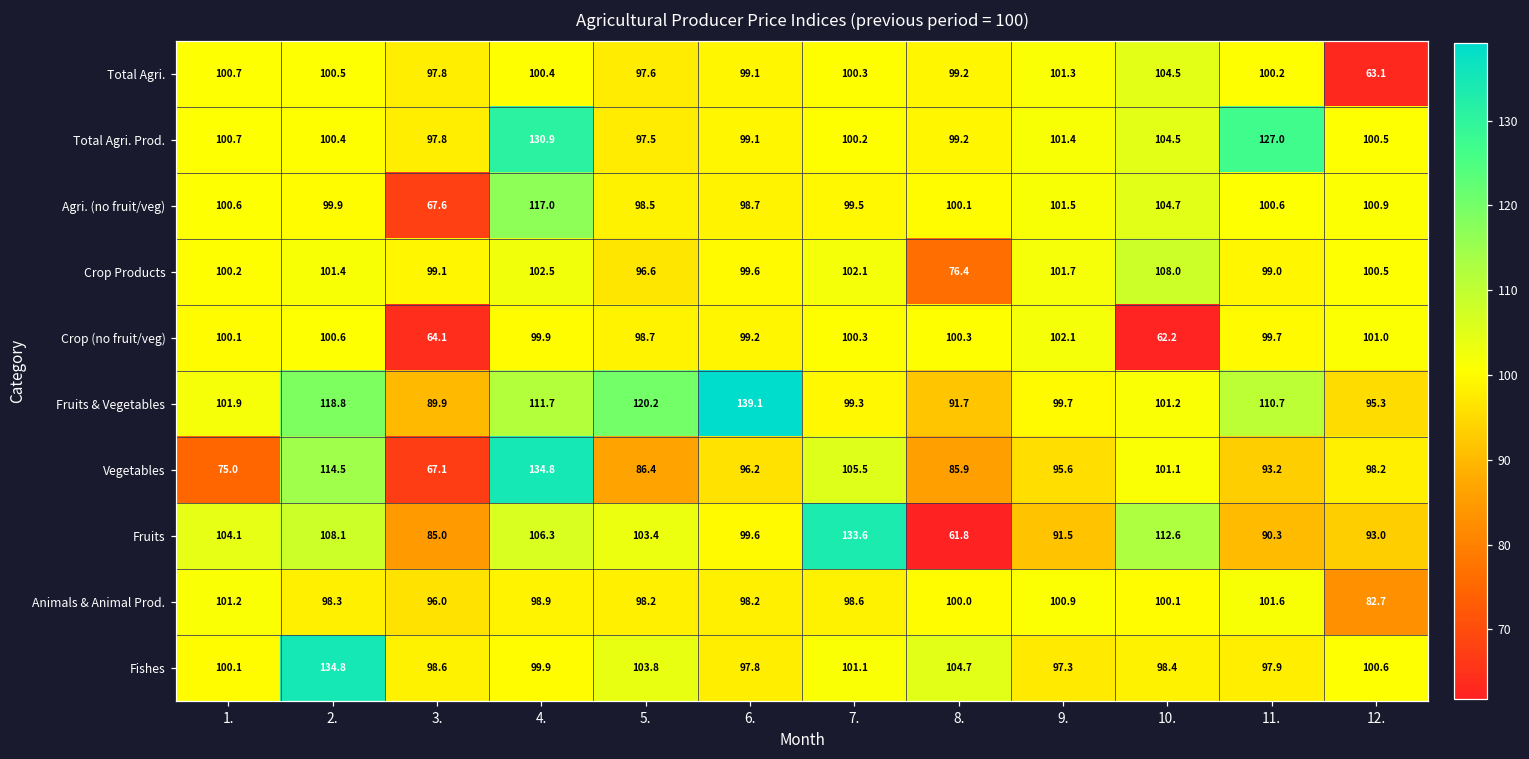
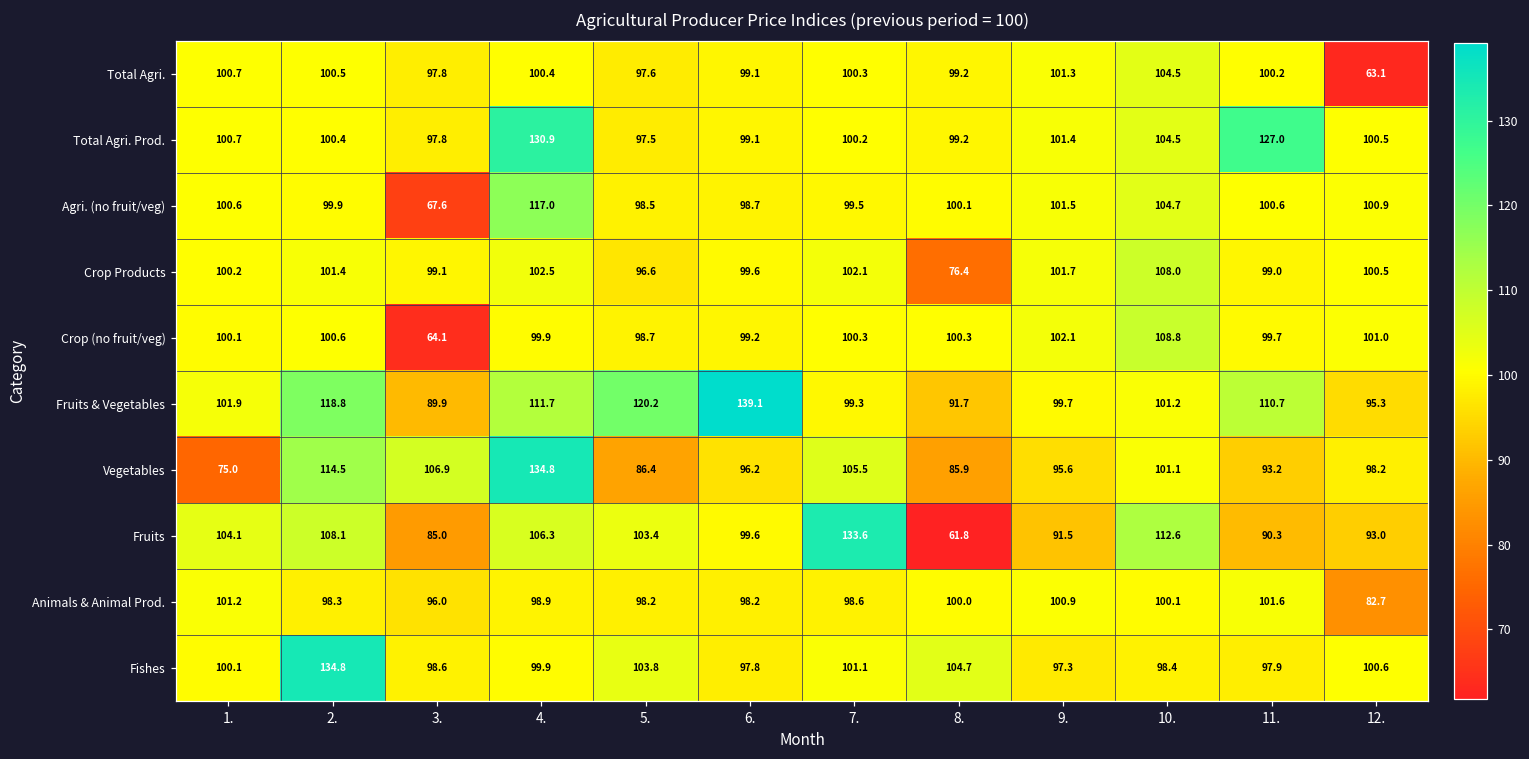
  {
    "Total Agri.": {
      "1.": 100.7,
      "2.": 100.5,
      "3.": 97.8,
      "4.": 100.4,
      "5.": 97.6,
      "6.": 99.1,
      "7.": 100.3,
      "8.": 99.2,
      "9.": 101.3,
      "10.": 104.5,
      "11.": 100.2,
      "12.": 63.1
    },
    "Total Agri. Prod.": {
      "1.": 100.7,
      "2.": 100.4,
      "3.": 97.8,
      "4.": 130.9,
      "5.": 97.5,
      "6.": 99.1,
      "7.": 100.2,
      "8.": 99.2,
      "9.": 101.4,
      "10.": 104.5,
      "11.": 127.0,
      "12.": 100.5
    },
    "Agri. (no fruit/veg)": {
      "1.": 100.6,
      "2.": 99.9,
      "3.": 67.6,
      "4.": 117.0,
      "5.": 98.5,
      "6.": 98.7,
      "7.": 99.5,
      "8.": 100.1,
      "9.": 101.5,
      "10.": 104.7,
      "11.": 100.6,
      "12.": 100.9
    },
    "Crop Products": {
      "1.": 100.2,
      "2.": 101.4,
      "3.": 99.1,
      "4.": 102.5,
      "5.": 96.6,
      "6.": 99.6,
      "7.": 102.1,
      "8.": 76.4,
      "9.": 101.7,
      "10.": 108.0,
      "11.": 99.0,
      "12.": 100.5
    },
    "Crop (no fruit/veg)": {
      "1.": 100.1,
      "2.": 100.6,
      "3.": 64.1,
      "4.": 99.9,
      "5.": 98.7,
      "6.": 99.2,
      "7.": 100.3,
      "8.": 100.3,
      "9.": 102.1,
-     "10.": 62.2,
+     "10.": 108.8,
      "11.": 99.7,
      "12.": 101.0
    },
    "Fruits & Vegetables": {
      "1.": 101.9,
      "2.": 118.8,
      "3.": 89.9,
      "4.": 111.7,
      "5.": 120.2,
      "6.": 139.1,
      "7.": 99.3,
      "8.": 91.7,
      "9.": 99.7,
      "10.": 101.2,
      "11.": 110.7,
      "12.": 95.3
    },
    "Vegetables": {
      "1.": 75.0,
      "2.": 114.5,
-     "3.": 67.1,
+     "3.": 106.9,
      "4.": 134.8,
      "5.": 86.4,
      "6.": 96.2,
      "7.": 105.5,
      "8.": 85.9,
      "9.": 95.6,
      "10.": 101.1,
      "11.": 93.2,
      "12.": 98.2
    },
    "Fruits": {
      "1.": 104.1,
      "2.": 108.1,
      "3.": 85.0,
      "4.": 106.3,
      "5.": 103.4,
      "6.": 99.6,
      "7.": 133.6,
      "8.": 61.8,
      "9.": 91.5,
      "10.": 112.6,
      "11.": 90.3,
      "12.": 93.0
    },
    "Animals & Animal Prod.": {
      "1.": 101.2,
      "2.": 98.3,
      "3.": 96.0,
      "4.": 98.9,
      "5.": 98.2,
      "6.": 98.2,
      "7.": 98.6,
      "8.": 100.0,
      "9.": 100.9,
      "10.": 100.1,
      "11.": 101.6,
      "12.": 82.7
    },
    "Fishes": {
      "1.": 100.1,
      "2.": 134.8,
      "3.": 98.6,
      "4.": 99.9,
      "5.": 103.8,
      "6.": 97.8,
      "7.": 101.1,
      "8.": 104.7,
      "9.": 97.3,
      "10.": 98.4,
      "11.": 97.9,
      "12.": 100.6
    }
  }
